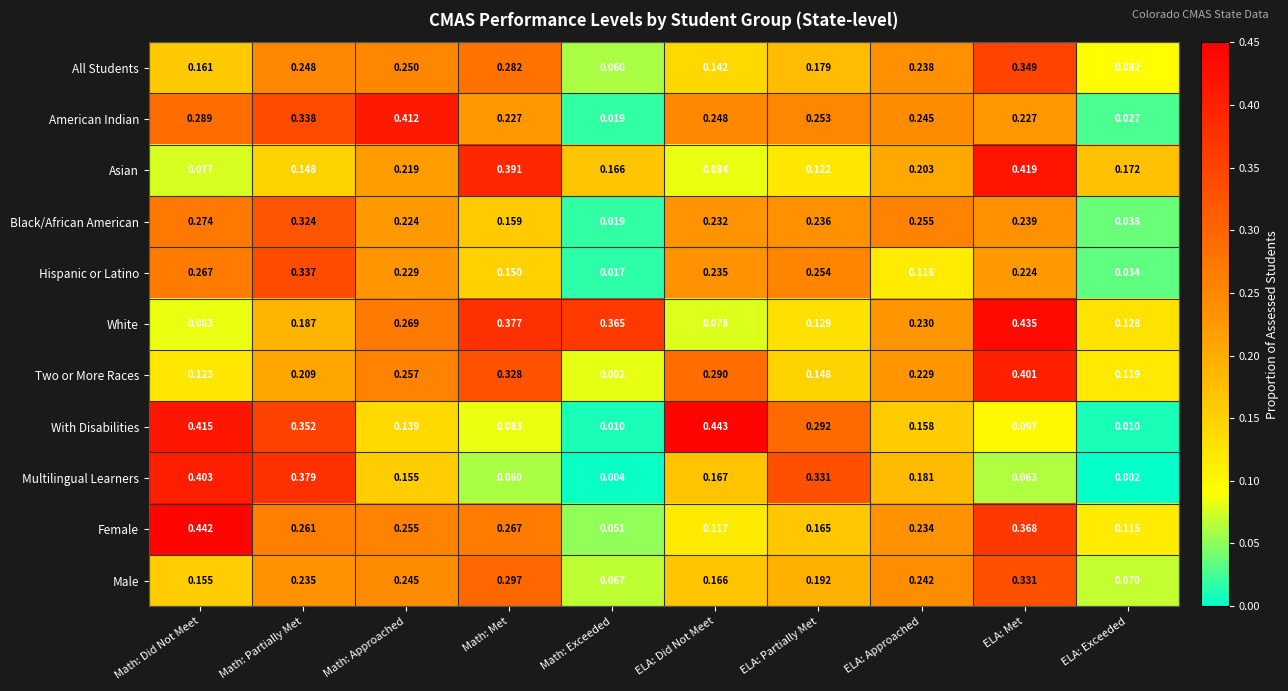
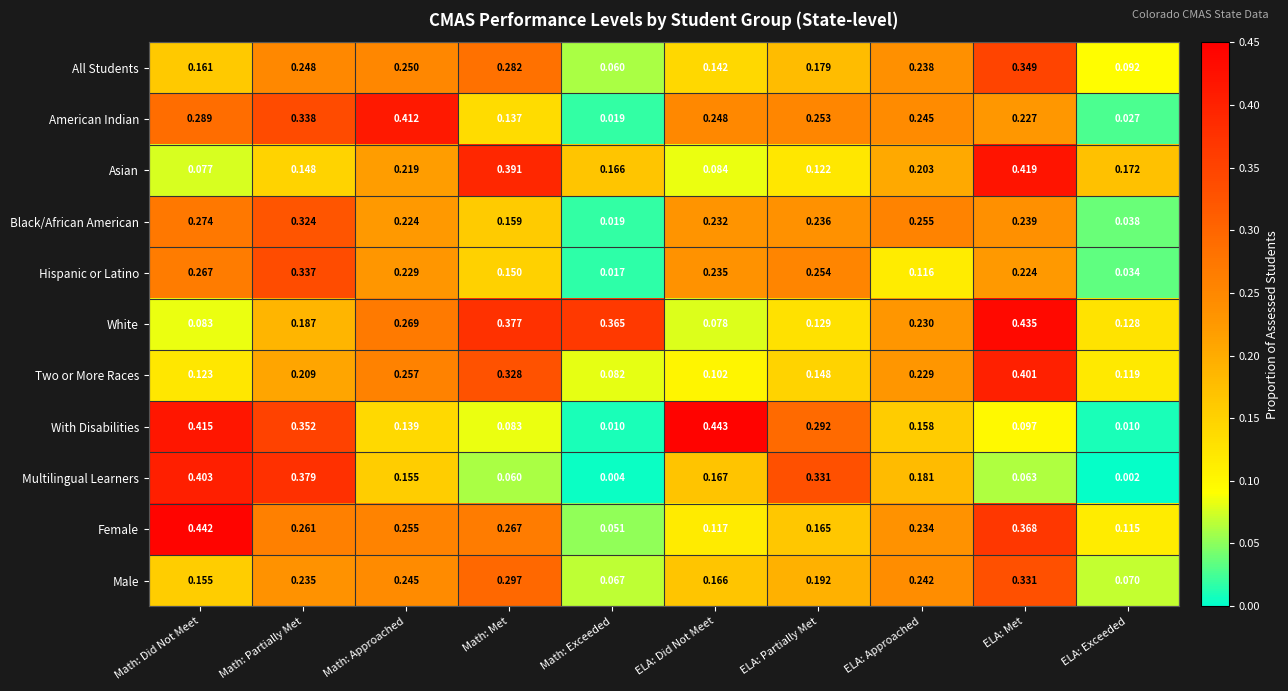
  {
    "All Students": {
      "Math: Did Not Meet": 0.161,
      "Math: Partially Met": 0.248,
      "Math: Approached": 0.250,
      "Math: Met": 0.282,
      "Math: Exceeded": 0.060,
      "ELA: Did Not Meet": 0.142,
      "ELA: Partially Met": 0.179,
      "ELA: Approached": 0.238,
      "ELA: Met": 0.349,
      "ELA: Exceeded": 0.092
    },
    "American Indian": {
      "Math: Did Not Meet": 0.289,
      "Math: Partially Met": 0.338,
      "Math: Approached": 0.412,
-     "Math: Met": 0.227,
+     "Math: Met": 0.137,
      "Math: Exceeded": 0.019,
      "ELA: Did Not Meet": 0.248,
      "ELA: Partially Met": 0.253,
      "ELA: Approached": 0.245,
      "ELA: Met": 0.227,
      "ELA: Exceeded": 0.027
    },
    "Asian": {
      "Math: Did Not Meet": 0.077,
      "Math: Partially Met": 0.148,
      "Math: Approached": 0.219,
      "Math: Met": 0.391,
      "Math: Exceeded": 0.166,
      "ELA: Did Not Meet": 0.084,
      "ELA: Partially Met": 0.122,
      "ELA: Approached": 0.203,
      "ELA: Met": 0.419,
      "ELA: Exceeded": 0.172
    },
    "Black/African American": {
      "Math: Did Not Meet": 0.274,
      "Math: Partially Met": 0.324,
      "Math: Approached": 0.224,
      "Math: Met": 0.159,
      "Math: Exceeded": 0.019,
      "ELA: Did Not Meet": 0.232,
      "ELA: Partially Met": 0.236,
      "ELA: Approached": 0.255,
      "ELA: Met": 0.239,
      "ELA: Exceeded": 0.038
    },
    "Hispanic or Latino": {
      "Math: Did Not Meet": 0.267,
      "Math: Partially Met": 0.337,
      "Math: Approached": 0.229,
      "Math: Met": 0.150,
      "Math: Exceeded": 0.017,
      "ELA: Did Not Meet": 0.235,
      "ELA: Partially Met": 0.254,
      "ELA: Approached": 0.116,
      "ELA: Met": 0.224,
      "ELA: Exceeded": 0.034
    },
    "White": {
      "Math: Did Not Meet": 0.083,
      "Math: Partially Met": 0.187,
      "Math: Approached": 0.269,
      "Math: Met": 0.377,
      "Math: Exceeded": 0.365,
      "ELA: Did Not Meet": 0.078,
      "ELA: Partially Met": 0.129,
      "ELA: Approached": 0.230,
      "ELA: Met": 0.435,
      "ELA: Exceeded": 0.128
    },
    "Two or More Races": {
      "Math: Did Not Meet": 0.123,
      "Math: Partially Met": 0.209,
      "Math: Approached": 0.257,
      "Math: Met": 0.328,
      "Math: Exceeded": 0.082,
-     "ELA: Did Not Meet": 0.290,
+     "ELA: Did Not Meet": 0.102,
      "ELA: Partially Met": 0.148,
      "ELA: Approached": 0.229,
      "ELA: Met": 0.401,
      "ELA: Exceeded": 0.119
    },
    "With Disabilities": {
      "Math: Did Not Meet": 0.415,
      "Math: Partially Met": 0.352,
      "Math: Approached": 0.139,
      "Math: Met": 0.083,
      "Math: Exceeded": 0.010,
      "ELA: Did Not Meet": 0.443,
      "ELA: Partially Met": 0.292,
      "ELA: Approached": 0.158,
      "ELA: Met": 0.097,
      "ELA: Exceeded": 0.010
    },
    "Multilingual Learners": {
      "Math: Did Not Meet": 0.403,
      "Math: Partially Met": 0.379,
      "Math: Approached": 0.155,
      "Math: Met": 0.060,
      "Math: Exceeded": 0.004,
      "ELA: Did Not Meet": 0.167,
      "ELA: Partially Met": 0.331,
      "ELA: Approached": 0.181,
      "ELA: Met": 0.063,
      "ELA: Exceeded": 0.002
    },
    "Female": {
      "Math: Did Not Meet": 0.442,
      "Math: Partially Met": 0.261,
      "Math: Approached": 0.255,
      "Math: Met": 0.267,
      "Math: Exceeded": 0.051,
      "ELA: Did Not Meet": 0.117,
      "ELA: Partially Met": 0.165,
      "ELA: Approached": 0.234,
      "ELA: Met": 0.368,
      "ELA: Exceeded": 0.115
    },
    "Male": {
      "Math: Did Not Meet": 0.155,
      "Math: Partially Met": 0.235,
      "Math: Approached": 0.245,
      "Math: Met": 0.297,
      "Math: Exceeded": 0.067,
      "ELA: Did Not Meet": 0.166,
      "ELA: Partially Met": 0.192,
      "ELA: Approached": 0.242,
      "ELA: Met": 0.331,
      "ELA: Exceeded": 0.070
    }
  }
